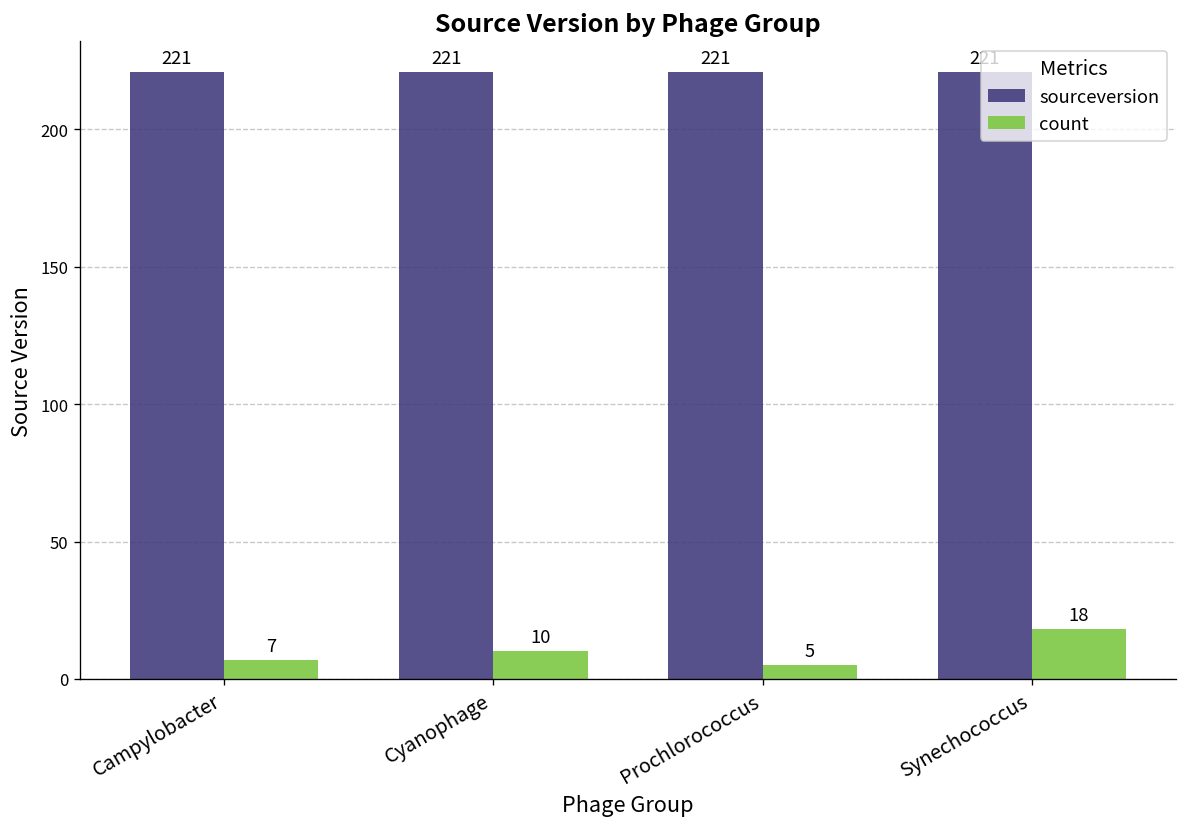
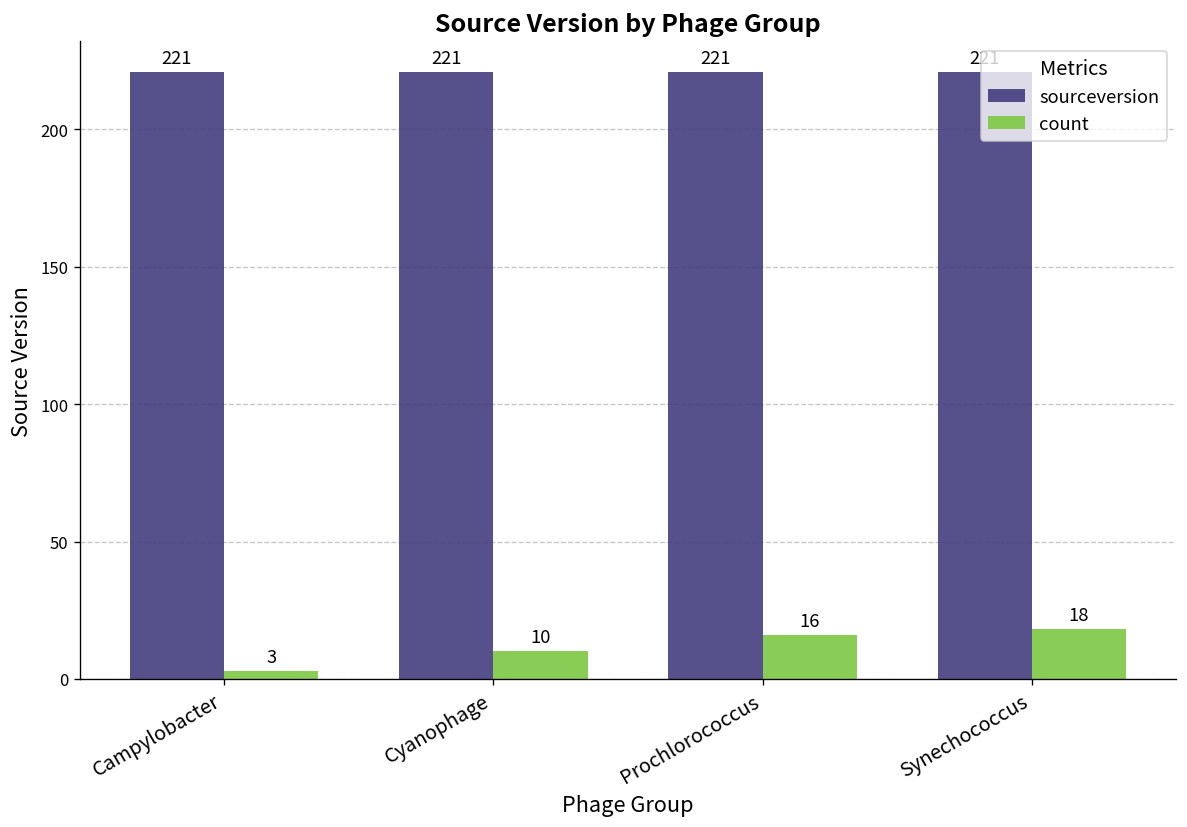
  {
    "sourceversion": {
      "Campylobacter": 221,
      "Cyanophage": 221,
      "Prochlorococcus": 221
    },
    "count": {
-     "Campylobacter": 7,
+     "Campylobacter": 3,
      "Cyanophage": 10,
-     "Prochlorococcus": 5,
+     "Prochlorococcus": 16,
      "Synechococcus": 18
    }
  }
